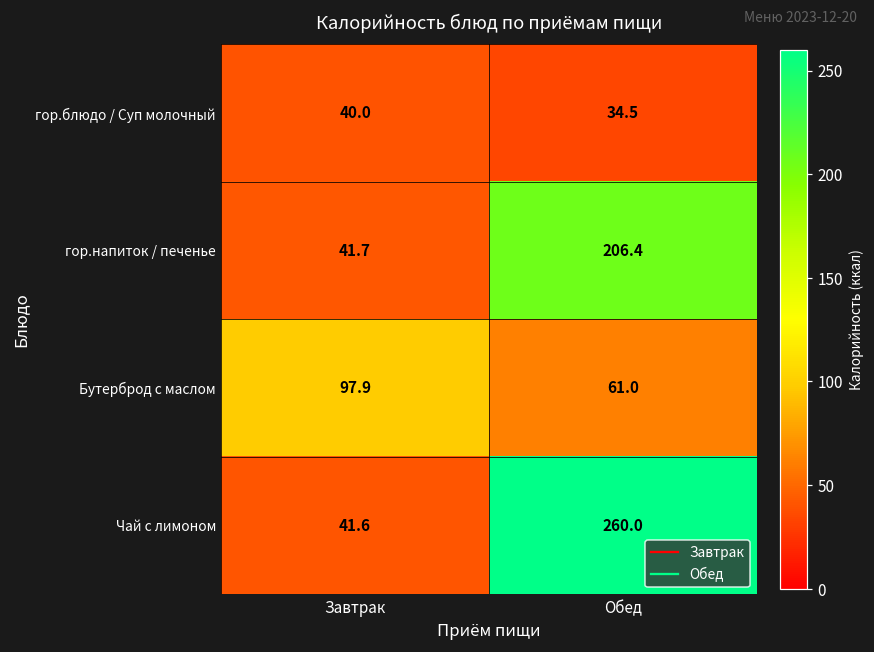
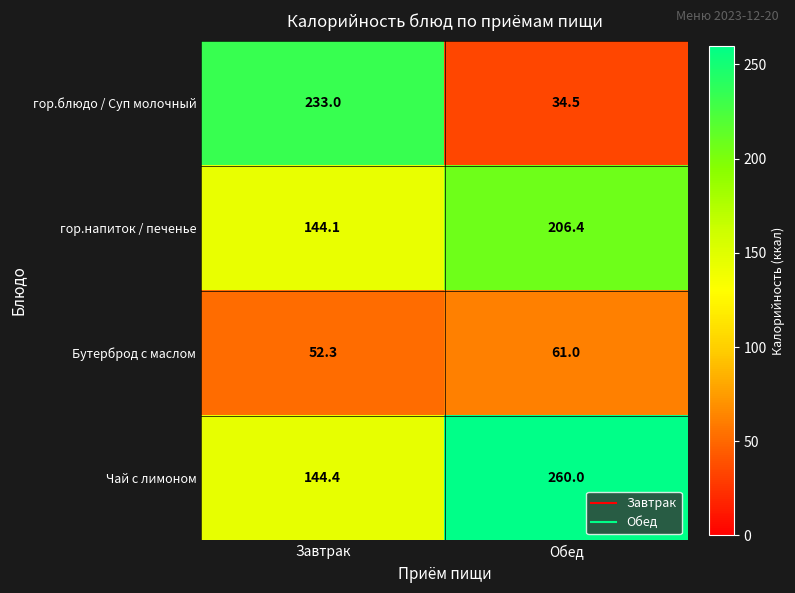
  {
    "гор.блюдо / Суп молочный": {
-     "Завтрак": 40.0,
+     "Завтрак": 233.0,
      "Обед": 34.5
    },
    "гор.напиток / печенье": {
-     "Завтрак": 41.7,
+     "Завтрак": 144.1,
      "Обед": 206.4
    },
    "Бутерброд с маслом": {
-     "Завтрак": 97.9,
+     "Завтрак": 52.3,
      "Обед": 61.0
    },
    "Чай с лимоном": {
-     "Завтрак": 41.6,
+     "Завтрак": 144.4,
      "Обед": 260.0
    }
  }
